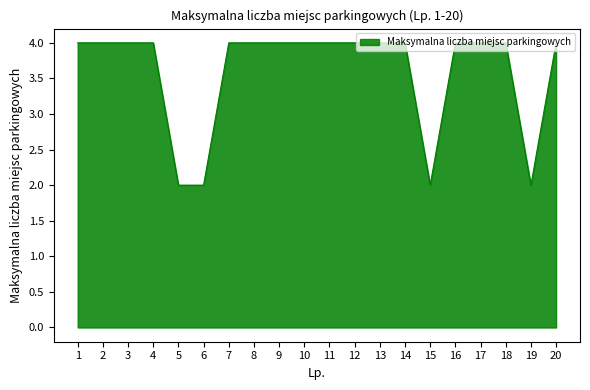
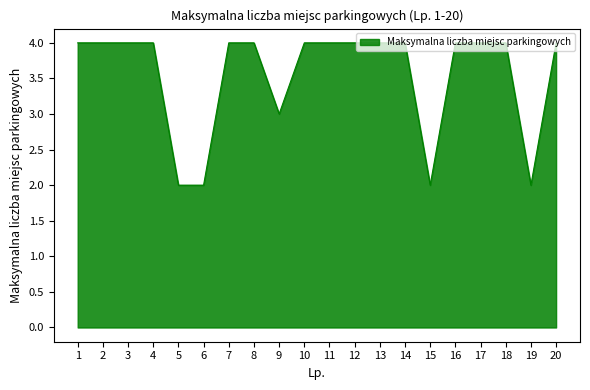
  {
    "1": 4,
    "2": 4,
    "3": 4,
    "4": 4,
    "5": 2,
    "6": 2,
    "7": 4,
    "8": 4,
-   "9": 4,
+   "9": 3,
    "10": 4,
    "11": 4,
    "12": 4,
    "15": 2,
    "19": 2
  }
